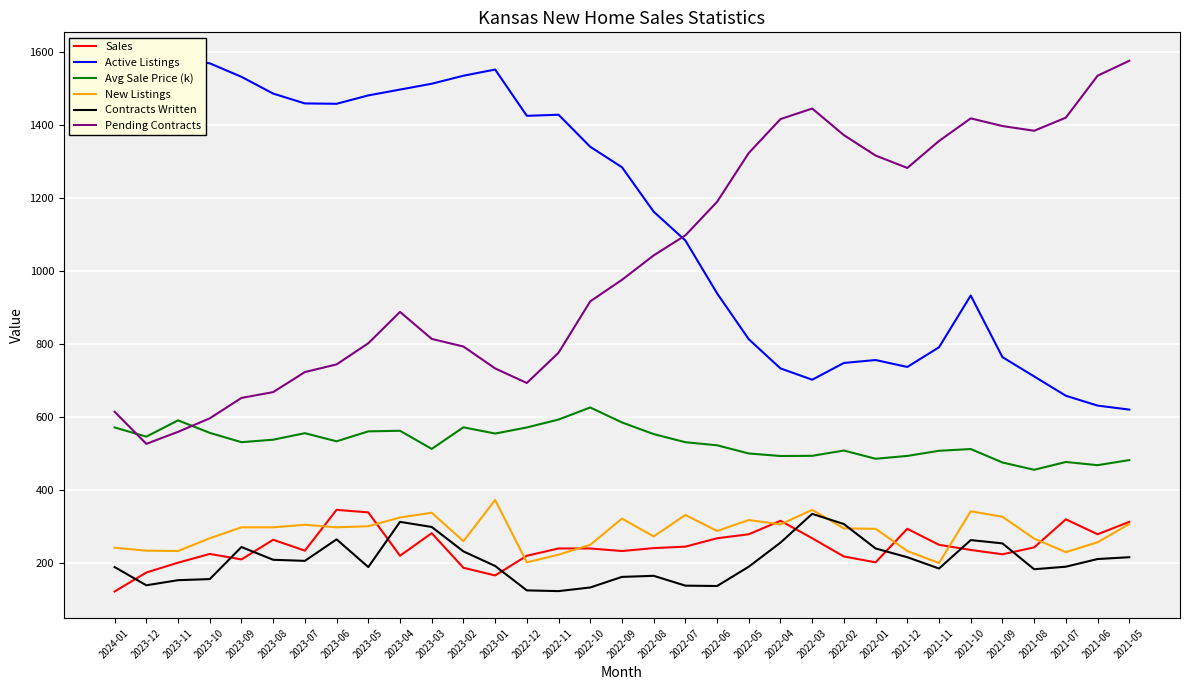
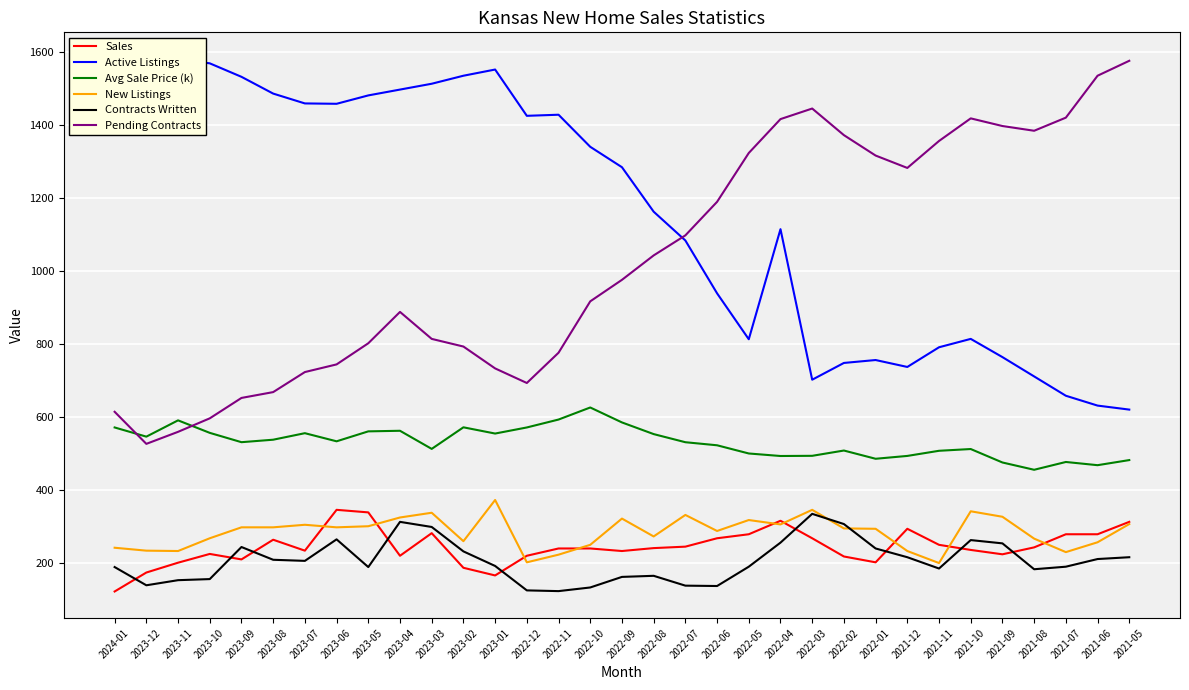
  {
    "Sales": {
      "2024-01": 120,
      "2023-12": 170,
      "2023-11": 200,
      "2023-10": 220,
      "2023-09": 210,
      "2023-08": 260,
      "2023-07": 230,
      "2023-06": 350,
      "2023-05": 340,
      "2023-04": 220,
      "2023-03": 280,
      "2023-02": 190,
      "2023-01": 170,
      "2022-12": 220,
      "2022-11": 240,
      "2022-10": 240,
      "2022-09": 230,
      "2022-08": 240,
      "2022-07": 240,
      "2022-06": 270,
      "2022-05": 280,
      "2022-04": 320,
      "2022-03": 270,
      "2022-02": 220,
      "2022-01": 200,
      "2021-12": 290,
      "2021-11": 250,
      "2021-10": 240,
      "2021-09": 220,
      "2021-08": 240,
-     "2021-07": 320,
+     "2021-07": 280,
      "2021-06": 280
    },
    "Active Listings": {
      "2023-10": 1570,
      "2023-09": 1530,
      "2023-08": 1490,
      "2023-07": 1460,
      "2023-06": 1460,
      "2023-05": 1480,
      "2023-04": 1500,
      "2023-03": 1510,
      "2023-02": 1540,
      "2023-01": 1550,
      "2022-12": 1430,
      "2022-11": 1430,
      "2022-10": 1340,
      "2022-09": 1290,
      "2022-08": 1160,
      "2022-07": 1080,
      "2022-06": 940,
      "2022-05": 810,
-     "2022-04": 730,
+     "2022-04": 1120,
      "2022-03": 700,
      "2022-02": 750,
      "2022-01": 760,
      "2021-12": 740,
      "2021-11": 790,
-     "2021-10": 930,
+     "2021-10": 810,
      "2021-09": 760,
      "2021-08": 710,
      "2021-07": 660,
      "2021-06": 630,
      "2021-05": 620
    },
    "Avg Sale Price (k)": {
      "2024-01": 570,
      "2023-12": 550,
      "2023-11": 590,
      "2023-10": 560,
      "2023-09": 530,
      "2023-08": 540,
      "2023-07": 560,
      "2023-06": 530,
      "2023-05": 560,
      "2023-04": 560,
      "2023-03": 510,
      "2023-02": 570,
      "2023-01": 550,
      "2022-12": 570,
      "2022-11": 590,
      "2022-10": 630,
      "2022-09": 580,
      "2022-08": 550,
      "2022-07": 530,
      "2022-06": 520,
      "2022-05": 500,
      "2022-04": 490,
      "2022-03": 490,
      "2022-02": 510,
      "2022-01": 490,
      "2021-12": 490,
      "2021-11": 510,
      "2021-10": 510,
      "2021-09": 470,
      "2021-08": 450,
      "2021-07": 480,
      "2021-06": 470,
      "2021-05": 480
    },
    "New Listings": {
      "2024-01": 240,
      "2023-12": 230,
      "2023-11": 230,
      "2023-10": 270,
      "2023-09": 300,
      "2023-08": 300,
      "2023-07": 300,
      "2023-06": 300,
      "2023-05": 300,
      "2023-04": 320,
      "2023-03": 340,
      "2023-02": 260,
      "2023-01": 370,
      "2022-12": 200,
      "2022-11": 220,
      "2022-10": 250,
      "2022-09": 320,
      "2022-08": 270,
      "2022-07": 330,
      "2022-06": 290,
      "2022-05": 320,
      "2022-04": 310,
      "2022-03": 350,
      "2022-02": 290,
      "2022-01": 290,
      "2021-12": 230,
      "2021-11": 200,
      "2021-10": 340,
      "2021-09": 330,
      "2021-08": 270,
      "2021-07": 230,
      "2021-06": 260
    },
    "Contracts Written": {
      "2024-01": 190,
      "2023-12": 140,
      "2023-11": 150,
      "2023-10": 160,
      "2023-09": 240,
      "2023-08": 210,
      "2023-07": 210,
      "2023-06": 260,
      "2023-05": 190,
      "2023-04": 310,
      "2023-03": 300,
      "2023-02": 230,
      "2023-01": 190,
      "2022-12": 120,
      "2022-11": 120,
      "2022-10": 130,
      "2022-09": 160,
      "2022-08": 160,
      "2022-07": 140,
      "2022-06": 140,
      "2022-05": 190,
      "2022-04": 260,
      "2022-03": 330,
      "2022-02": 310,
      "2022-01": 240,
      "2021-12": 220,
      "2021-11": 180,
      "2021-10": 260,
      "2021-09": 250,
      "2021-08": 180,
      "2021-07": 190,
      "2021-06": 210,
      "2021-05": 220
    },
    "Pending Contracts": {
      "2024-01": 610,
      "2023-12": 530,
      "2023-11": 560,
      "2023-10": 600,
      "2023-09": 650,
      "2023-08": 670,
      "2023-07": 720,
      "2023-06": 740,
      "2023-05": 800,
      "2023-04": 890,
      "2023-03": 810,
      "2023-02": 790,
      "2023-01": 730,
      "2022-12": 690,
      "2022-11": 780,
      "2022-10": 920,
      "2022-09": 980,
      "2022-08": 1040,
      "2022-07": 1100,
      "2022-06": 1190,
      "2022-05": 1320,
      "2022-04": 1420,
      "2022-03": 1450,
      "2022-02": 1370,
      "2022-01": 1320,
      "2021-12": 1280,
      "2021-11": 1360,
      "2021-10": 1420,
      "2021-09": 1400,
      "2021-08": 1390,
      "2021-07": 1420,
      "2021-06": 1540,
      "2021-05": 1580
    }
  }
